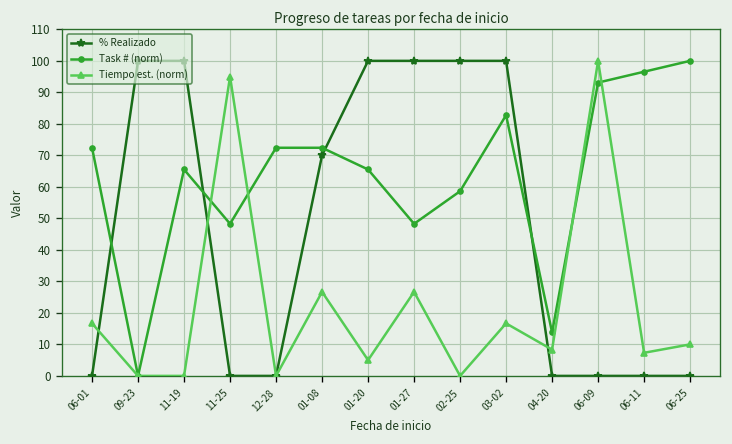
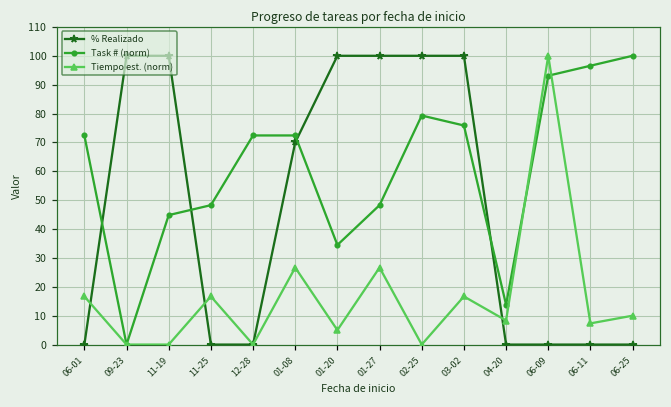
  {
    "% Realizado": {
      "06-01": 0,
      "11-25": 0,
      "01-08": 70,
      "01-20": 100,
      "01-27": 100,
      "02-25": 100,
      "03-02": 100,
      "04-20": 0,
      "06-09": 0,
      "06-11": 0,
      "06-25": 0
    },
    "Task # (norm)": {
      "06-01": 72,
-     "11-19": 66,
+     "11-19": 45,
      "11-25": 48,
      "12-28": 72,
      "01-08": 72,
-     "01-20": 66,
+     "01-20": 34,
      "01-27": 48,
-     "02-25": 59,
-     "03-02": 83,
+     "02-25": 79,
+     "03-02": 76,
      "04-20": 14,
      "06-09": 93,
      "06-11": 97,
      "06-25": 100
    },
    "Tiempo est. (norm)": {
      "06-01": 17,
      "11-19": 0,
-     "11-25": 95,
+     "11-25": 17,
      "01-08": 27,
      "01-20": 5,
      "01-27": 27,
      "02-25": 0,
      "03-02": 17,
      "04-20": 8,
      "06-09": 100,
      "06-11": 7,
      "06-25": 10
    }
  }
